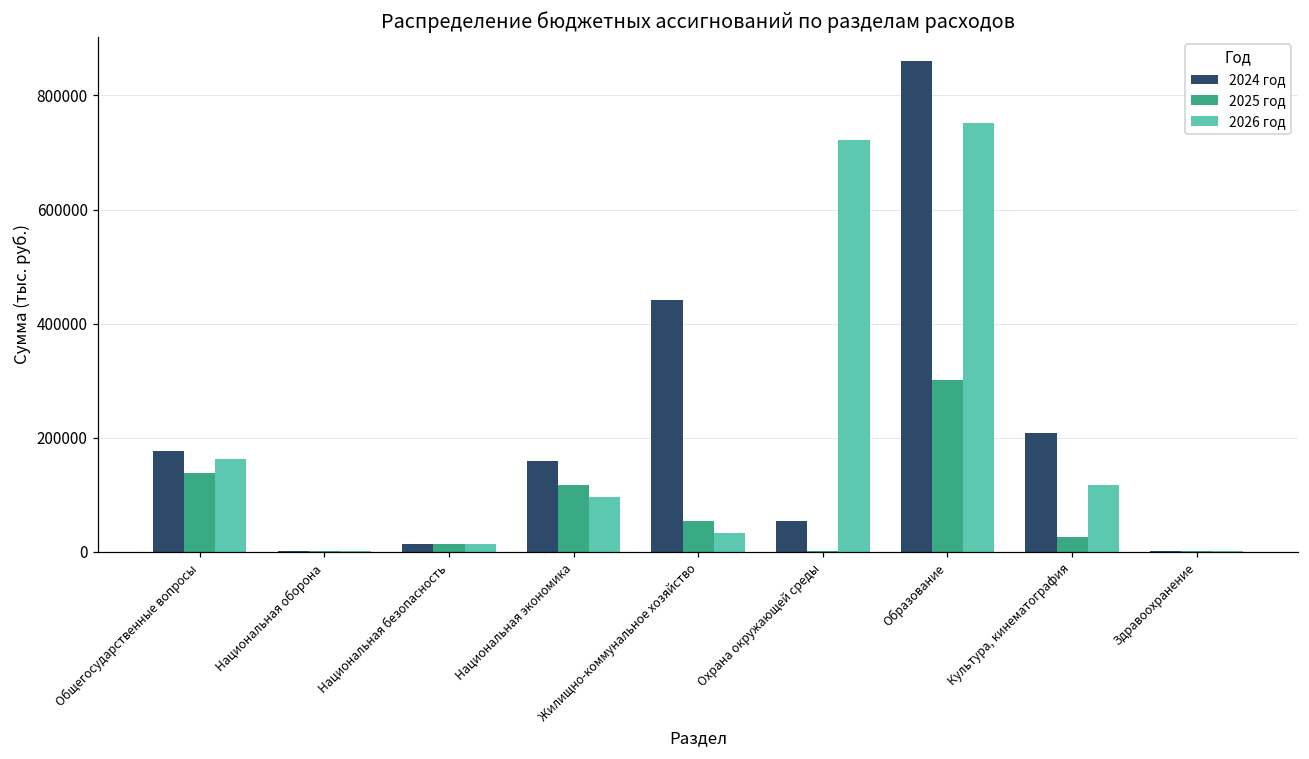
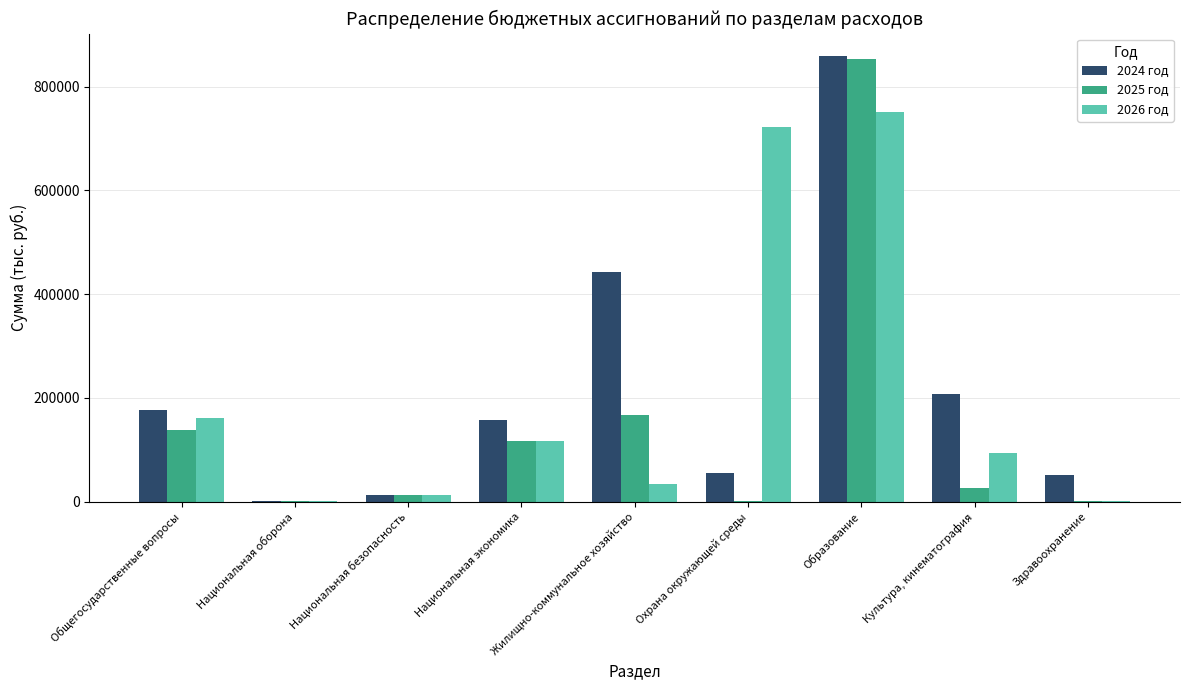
  {
    "2024 год": {
      "Общегосударственные вопросы": 180000,
      "Национальная безопасность": 10000,
      "Национальная экономика": 160000,
      "Жилищно-коммунальное хозяйство": 440000,
      "Охрана окружающей среды": 50000,
      "Образование": 860000,
      "Культура, кинематография": 210000,
-     "Здравоохранение": 0
+     "Здравоохранение": 50000
    },
    "2025 год": {
      "Общегосударственные вопросы": 140000,
      "Национальная безопасность": 10000,
      "Национальная экономика": 120000,
-     "Жилищно-коммунальное хозяйство": 50000,
-     "Образование": 300000,
+     "Жилищно-коммунальное хозяйство": 170000,
+     "Образование": 850000,
      "Культура, кинематография": 30000
    },
    "2026 год": {
      "Общегосударственные вопросы": 160000,
      "Национальная безопасность": 10000,
-     "Национальная экономика": 100000,
+     "Национальная экономика": 120000,
      "Жилищно-коммунальное хозяйство": 30000,
      "Охрана окружающей среды": 720000,
      "Образование": 750000,
-     "Культура, кинематография": 120000
+     "Культура, кинематография": 90000
    }
  }
